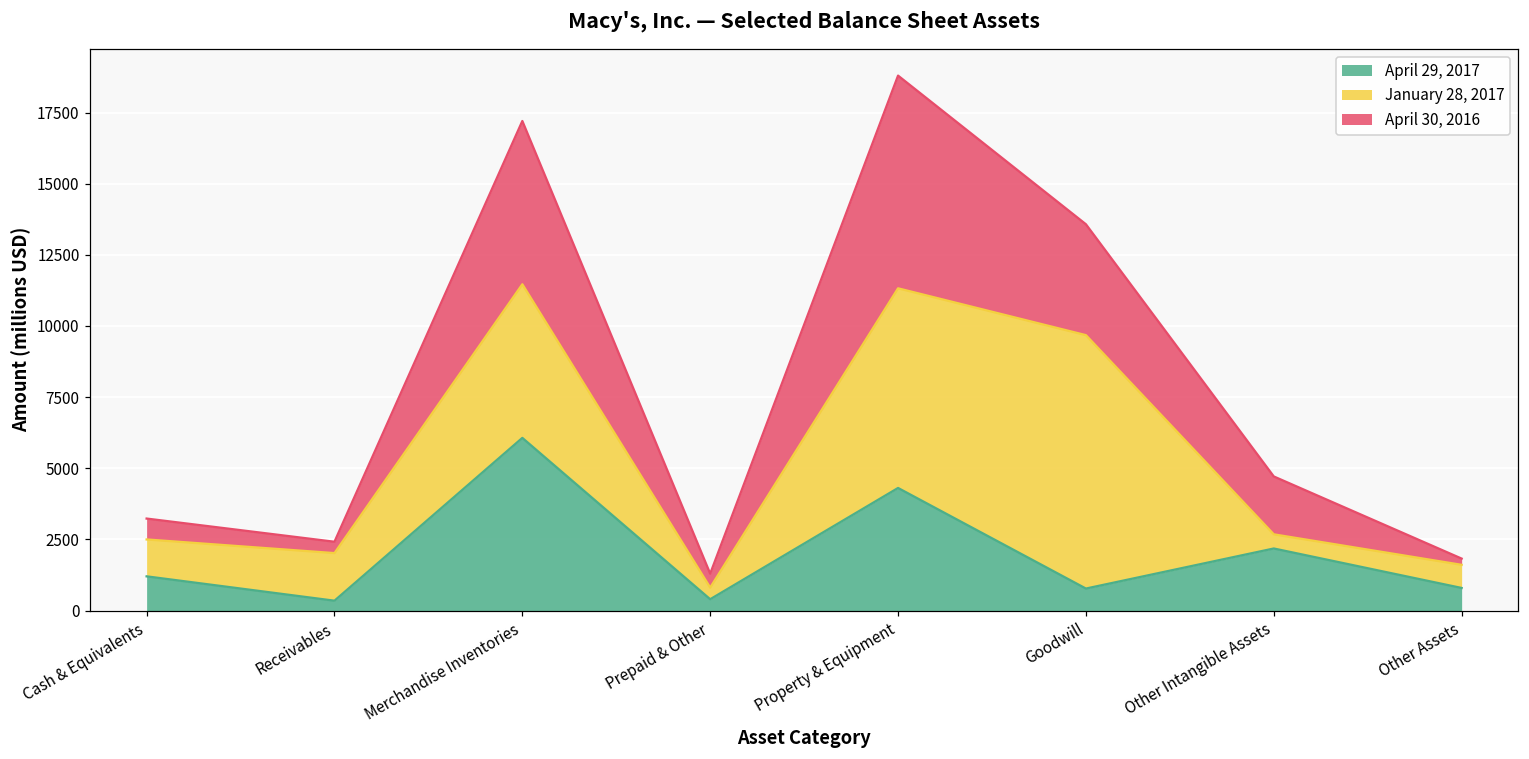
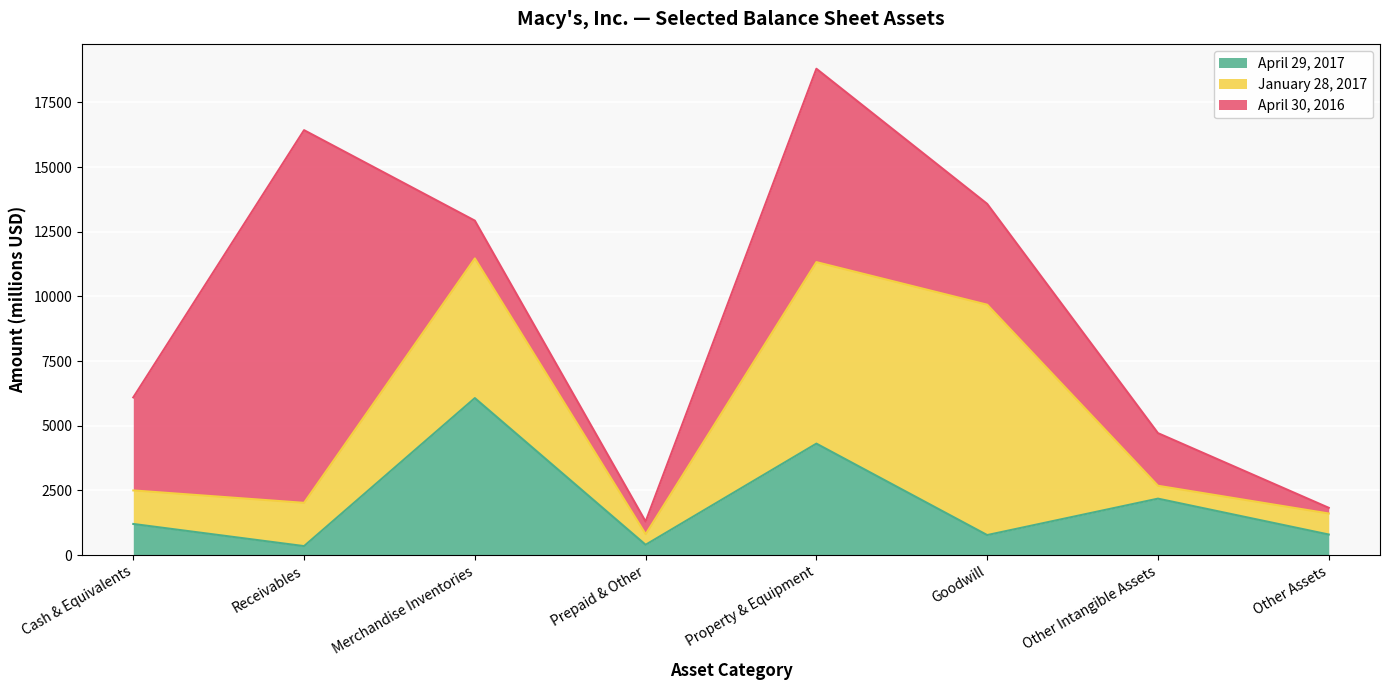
  {
    "April 29, 2017": {
      "Cash & Equivalents": 1200,
      "Receivables": 300,
      "Merchandise Inventories": 6100,
      "Prepaid & Other": 400,
      "Property & Equipment": 4300,
      "Goodwill": 800,
      "Other Intangible Assets": 2200,
      "Other Assets": 800
    },
    "January 28, 2017": {
      "Cash & Equivalents": 1300,
      "Receivables": 1700,
      "Merchandise Inventories": 5400,
      "Prepaid & Other": 400,
      "Property & Equipment": 7000,
      "Goodwill": 8900,
      "Other Intangible Assets": 500,
      "Other Assets": 800
    },
    "April 30, 2016": {
-     "Cash & Equivalents": 700,
-     "Receivables": 400,
-     "Merchandise Inventories": 5700,
+     "Cash & Equivalents": 3600,
+     "Receivables": 14400,
+     "Merchandise Inventories": 1500,
      "Prepaid & Other": 500,
      "Property & Equipment": 7500,
      "Goodwill": 3900,
      "Other Intangible Assets": 2000,
      "Other Assets": 200
    }
  }
